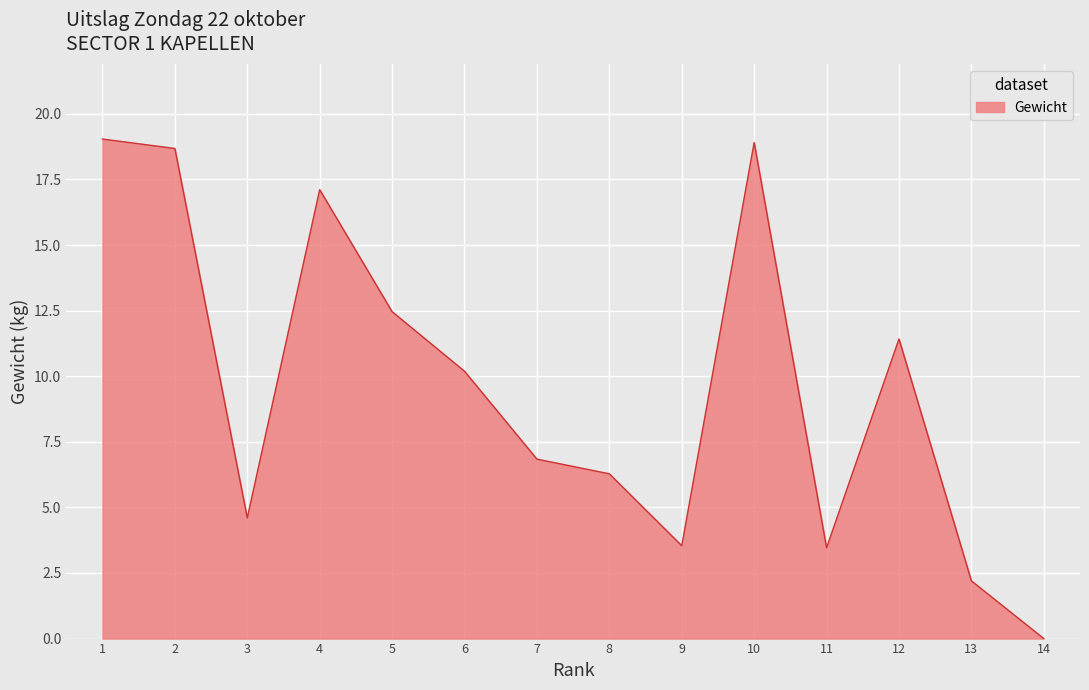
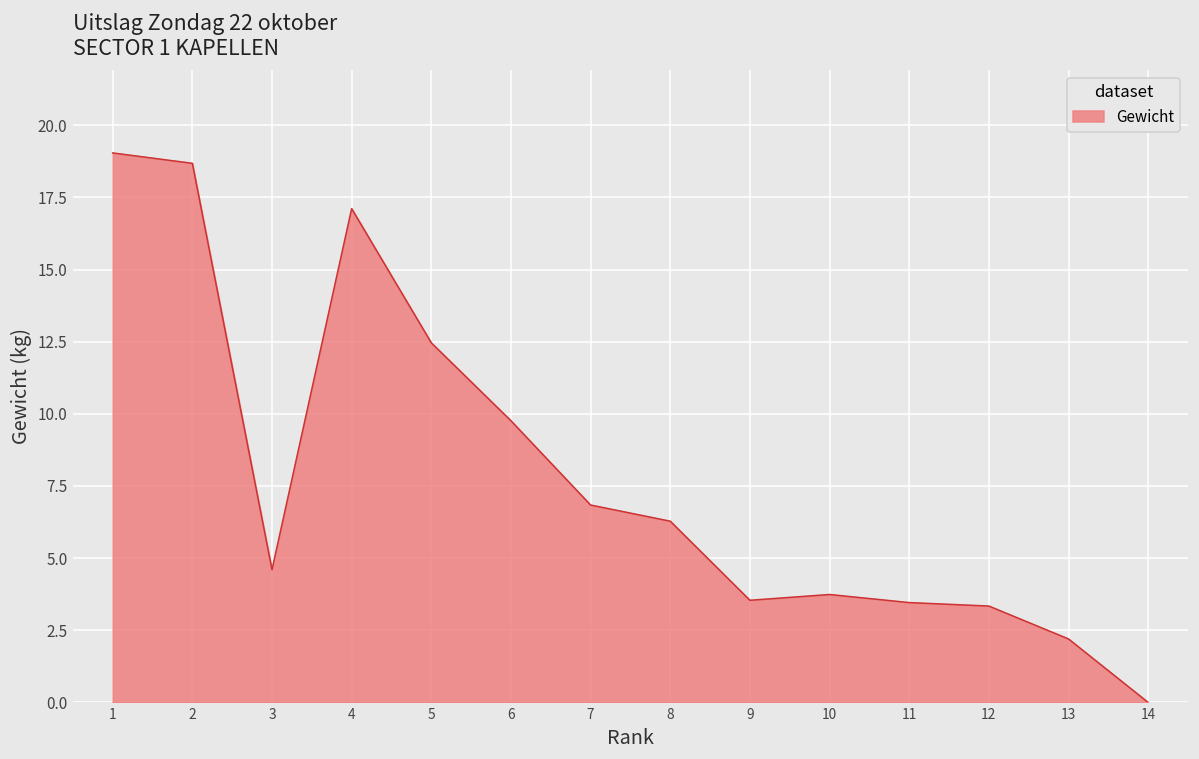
  {
    "1": 19.0,
    "2": 18.7,
    "3": 4.6,
    "4": 17.1,
    "5": 12.5,
-   "6": 10.2,
+   "6": 9.8,
    "7": 6.8,
    "8": 6.3,
    "9": 3.5,
-   "10": 18.9,
+   "10": 3.7,
    "11": 3.5,
-   "12": 11.4,
+   "12": 3.3,
    "13": 2.2,
    "14": 0.0
  }
